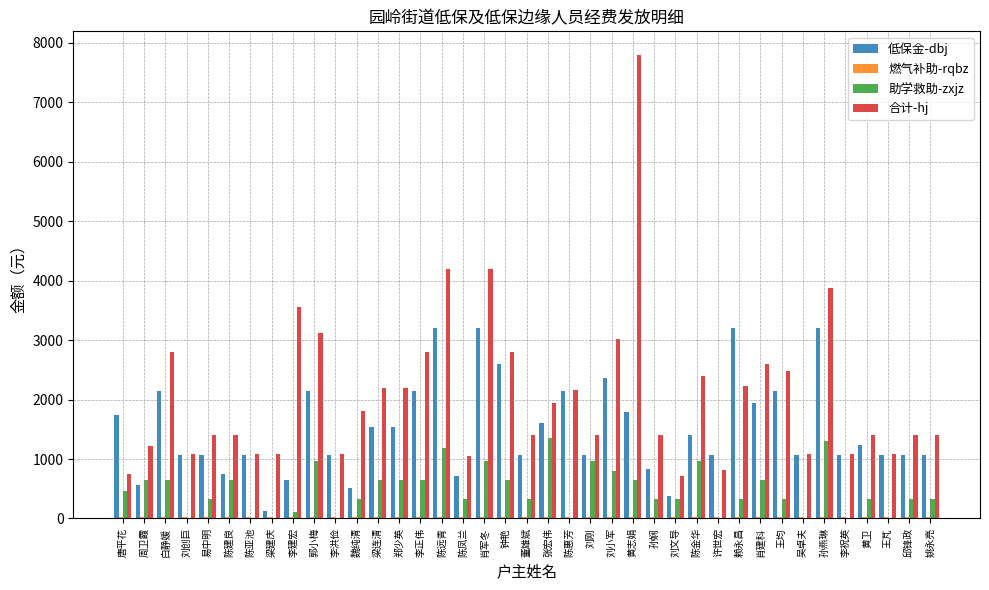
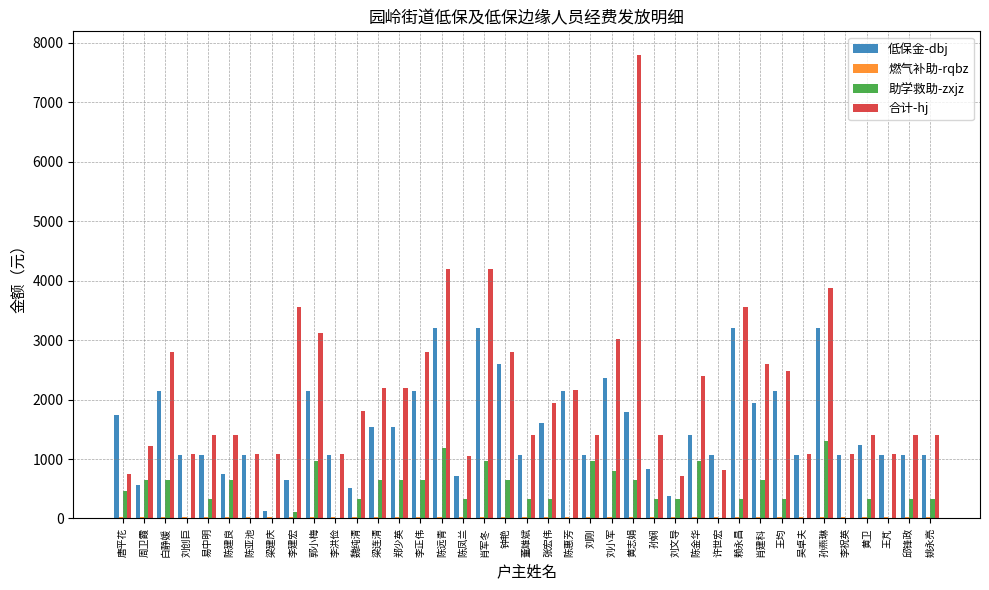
  {
    "低保金-dbj": {
      "唐平花": 1700,
      "周卫霞": 600,
      "白静媛": 2100,
      "刘创巨": 1100,
      "易中明": 1100,
      "陈建良": 700,
      "陈亚池": 1100,
      "梁建庆": 100,
      "李建宏": 700,
      "郭小梅": 2100,
      "李洪俭": 1100,
      "魏纯清": 500,
      "梁连清": 1500,
      "郑少英": 1500,
      "李正伟": 2100,
      "陈远青": 3200,
      "陈凤兰": 700,
      "肖军冬": 3200,
      "钟艳": 2600,
      "董雄斌": 1100,
      "张宏伟": 1600,
      "陈惠芳": 2100,
      "刘刚": 1100,
      "刘小军": 2400,
      "黄志娟": 1800,
      "孙娴": 800,
      "刘文导": 400,
      "陈金华": 1400,
      "许世宏": 1100,
      "赖永昌": 3200,
      "肖建科": 1900,
      "王均": 2100,
      "吴卓夫": 1100,
      "孙燕琳": 3200,
      "李祝英": 1100,
      "黄卫": 1200,
      "王芃": 1100,
      "邱锋政": 1100,
      "姚永亮": 1100
    },
    "助学救助-zxjz": {
      "唐平花": 500,
      "周卫霞": 600,
      "白静媛": 600,
      "刘创巨": 0,
      "易中明": 300,
      "陈建良": 600,
      "陈亚池": 0,
      "梁建庆": 0,
      "李建宏": 100,
      "郭小梅": 1000,
      "李洪俭": 0,
      "魏纯清": 300,
      "梁连清": 600,
      "郑少英": 600,
      "李正伟": 600,
      "陈远青": 1200,
      "陈凤兰": 300,
      "肖军冬": 1000,
      "钟艳": 600,
      "董雄斌": 300,
-     "张宏伟": 1400,
+     "张宏伟": 300,
      "陈惠芳": 0,
      "刘刚": 1000,
      "刘小军": 800,
      "黄志娟": 600,
      "孙娴": 300,
      "刘文导": 300,
      "陈金华": 1000,
      "许世宏": 0,
      "赖永昌": 300,
      "肖建科": 600,
      "王均": 300,
      "吴卓夫": 0,
      "孙燕琳": 1300,
      "李祝英": 0,
      "黄卫": 300,
      "王芃": 0,
      "邱锋政": 300,
      "姚永亮": 300
    },
    "合计-hj": {
      "唐平花": 700,
      "周卫霞": 1200,
      "白静媛": 2800,
      "刘创巨": 1100,
      "易中明": 1400,
      "陈建良": 1400,
      "陈亚池": 1100,
      "梁建庆": 1100,
      "李建宏": 3600,
      "郭小梅": 3100,
      "李洪俭": 1100,
      "魏纯清": 1800,
      "梁连清": 2200,
      "郑少英": 2200,
      "李正伟": 2800,
      "陈远青": 4200,
      "陈凤兰": 1100,
      "肖军冬": 4200,
      "钟艳": 2800,
      "董雄斌": 1400,
      "张宏伟": 1900,
      "陈惠芳": 2200,
      "刘刚": 1400,
      "刘小军": 3000,
      "黄志娟": 7800,
      "孙娴": 1400,
      "刘文导": 700,
      "陈金华": 2400,
      "许世宏": 800,
-     "赖永昌": 2200,
+     "赖永昌": 3600,
      "肖建科": 2600,
      "王均": 2500,
      "吴卓夫": 1100,
      "孙燕琳": 3900,
      "李祝英": 1100,
      "黄卫": 1400,
      "王芃": 1100,
      "邱锋政": 1400,
      "姚永亮": 1400
    }
  }
